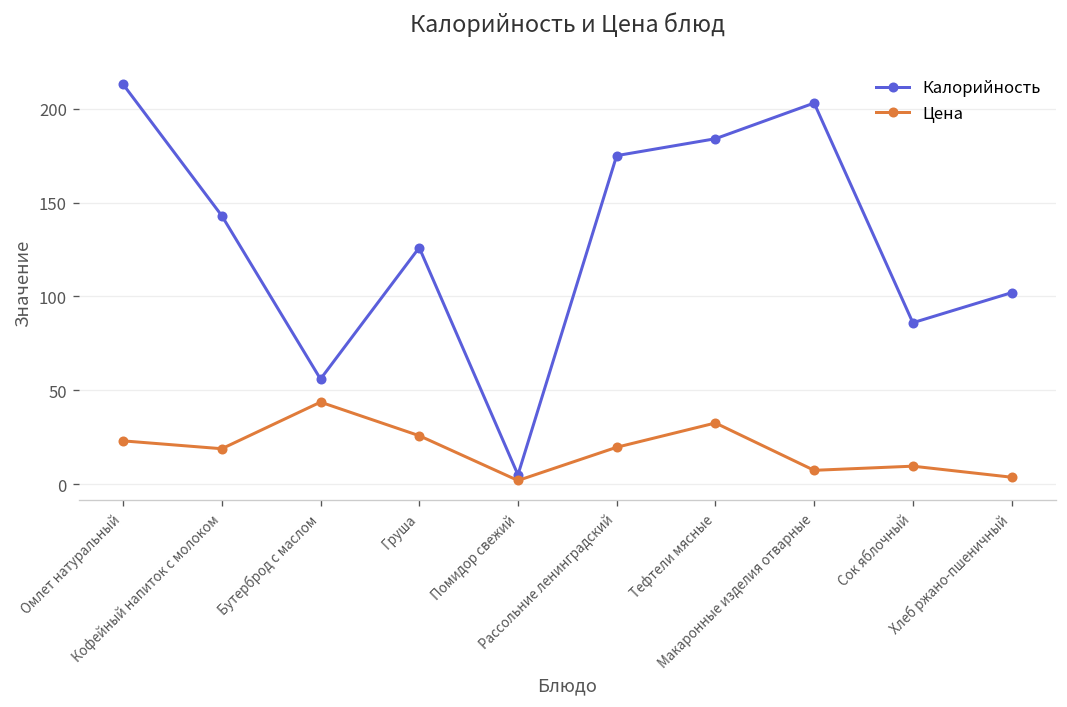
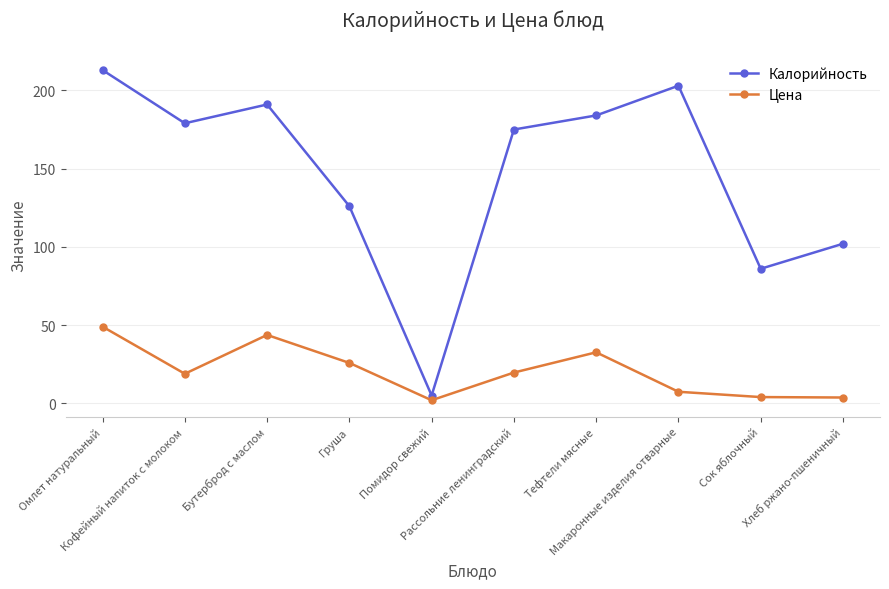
  {
    "Калорийность": {
      "Омлет натуральный": 213,
-     "Кофейный напиток с молоком": 143,
-     "Бутерброд с маслом": 56,
+     "Кофейный напиток с молоком": 179,
+     "Бутерброд с маслом": 191,
      "Груша": 126,
      "Помидор свежий": 5,
      "Рассольние ленинградский": 175,
      "Тефтели мясные": 184,
      "Макаронные изделия отварные": 203,
      "Сок яблочный": 86,
      "Хлеб ржано-пшеничный": 102
    },
    "Цена": {
-     "Омлет натуральный": 23,
+     "Омлет натуральный": 49,
      "Кофейный напиток с молоком": 19,
      "Бутерброд с маслом": 44,
      "Груша": 26,
      "Помидор свежий": 2,
      "Рассольние ленинградский": 20,
      "Тефтели мясные": 33,
      "Макаронные изделия отварные": 7,
-     "Сок яблочный": 10,
+     "Сок яблочный": 4,
      "Хлеб ржано-пшеничный": 4
    }
  }
